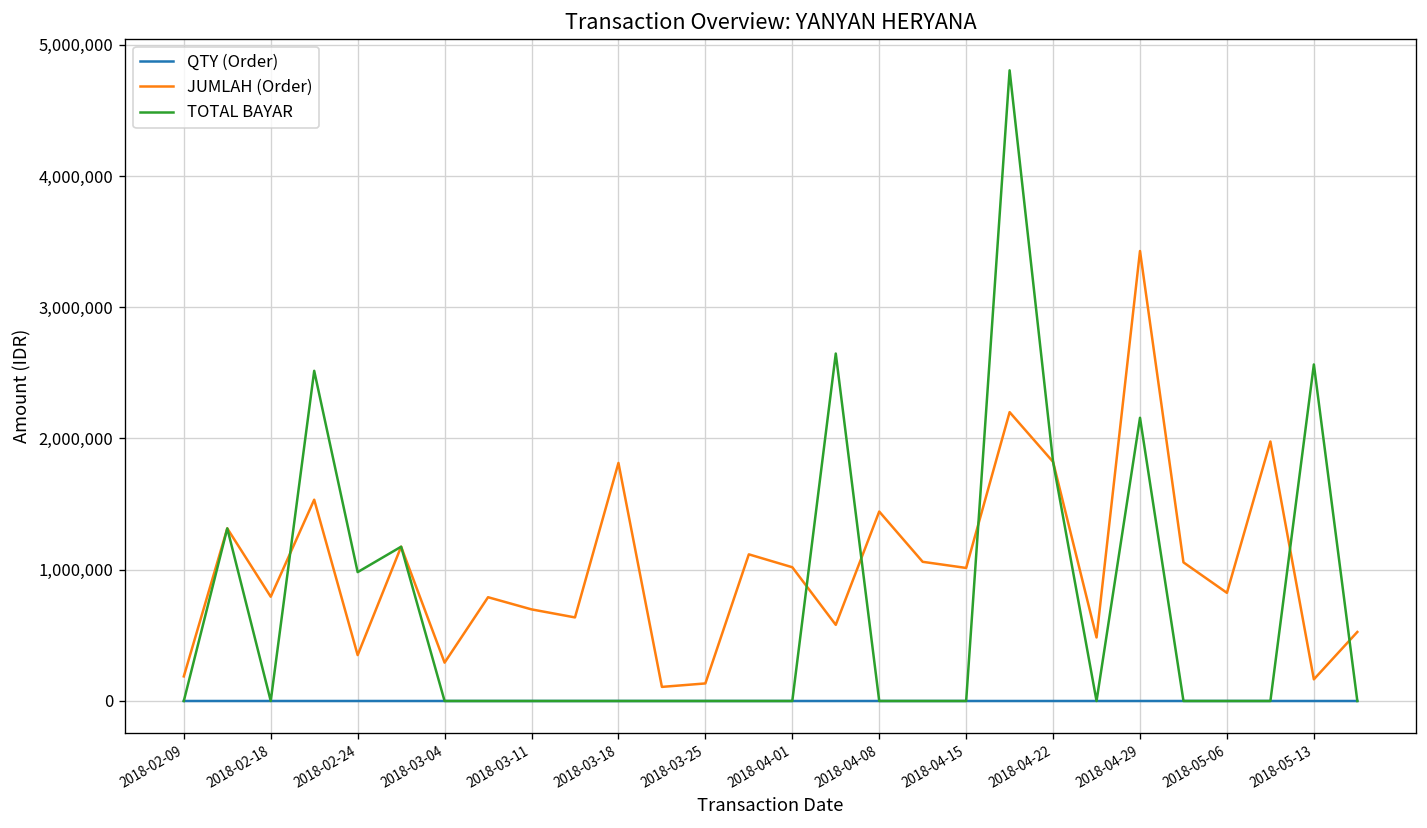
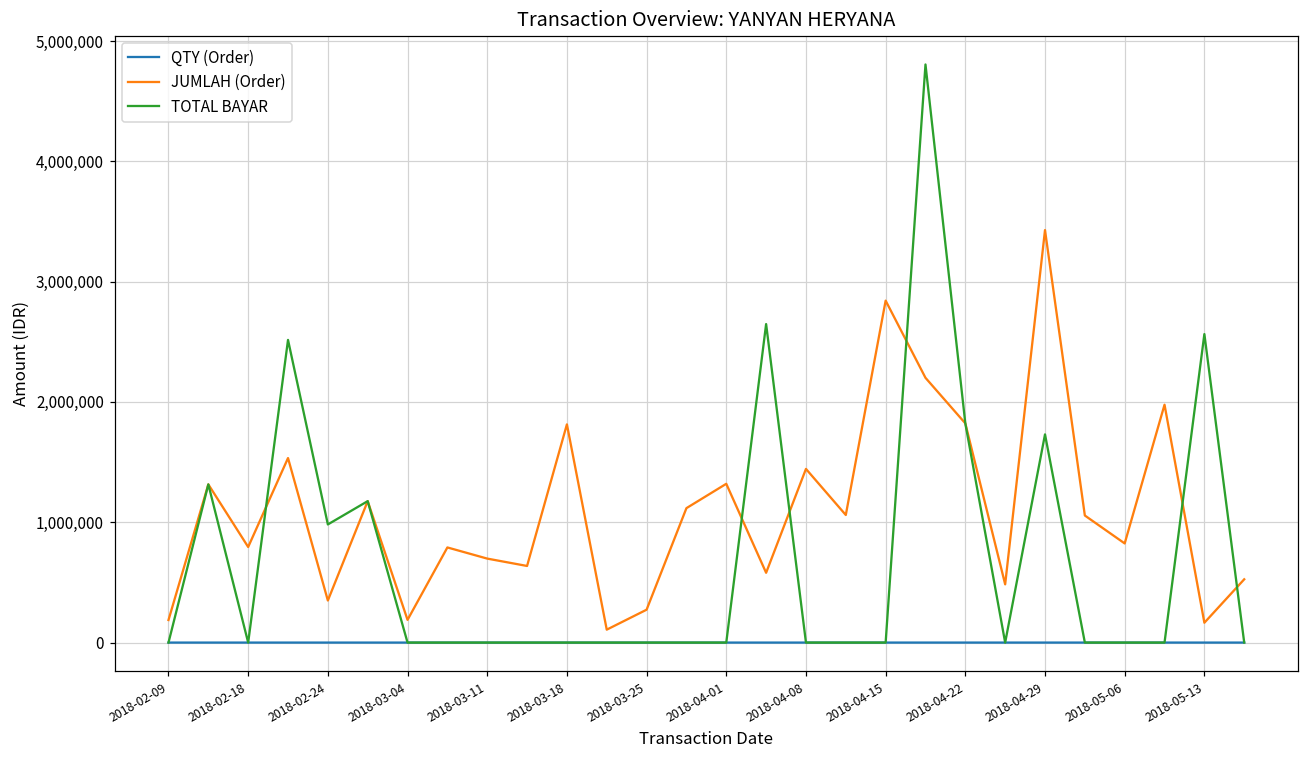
  {
    "QTY (Order)": {
      "2018-02-24": "0",
      "2018-04-22": "0",
      "2018-04-29": "0",
      "2018-05-13": "0"
    },
    "JUMLAH (Order)": {
      "2018-02-09": "190,000",
      "2018-02-18": "790,000",
      "2018-02-24": "350,000",
-     "2018-03-04": "290,000",
+     "2018-03-04": "190,000",
      "2018-03-11": "700,000",
      "2018-03-18": "1,810,000",
-     "2018-03-25": "130,000",
-     "2018-04-01": "1,020,000",
+     "2018-03-25": "270,000",
+     "2018-04-01": "1,320,000",
      "2018-04-08": "1,440,000",
-     "2018-04-15": "1,010,000",
+     "2018-04-15": "2,840,000",
      "2018-04-29": "3,430,000",
      "2018-05-06": "820,000",
      "2018-05-13": "160,000"
    },
    "TOTAL BAYAR": {
      "2018-02-24": "980,000",
-     "2018-04-29": "2,160,000",
+     "2018-04-29": "1,730,000",
      "2018-05-13": "2,560,000"
    }
  }
